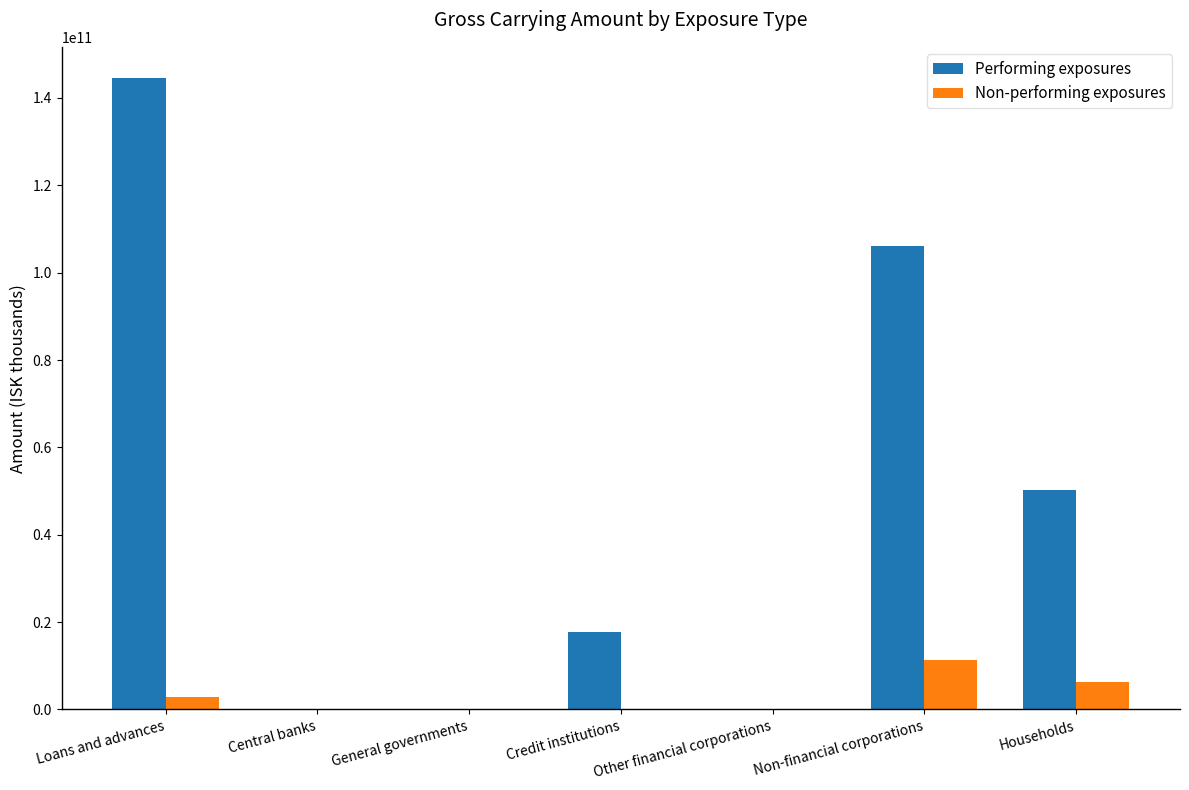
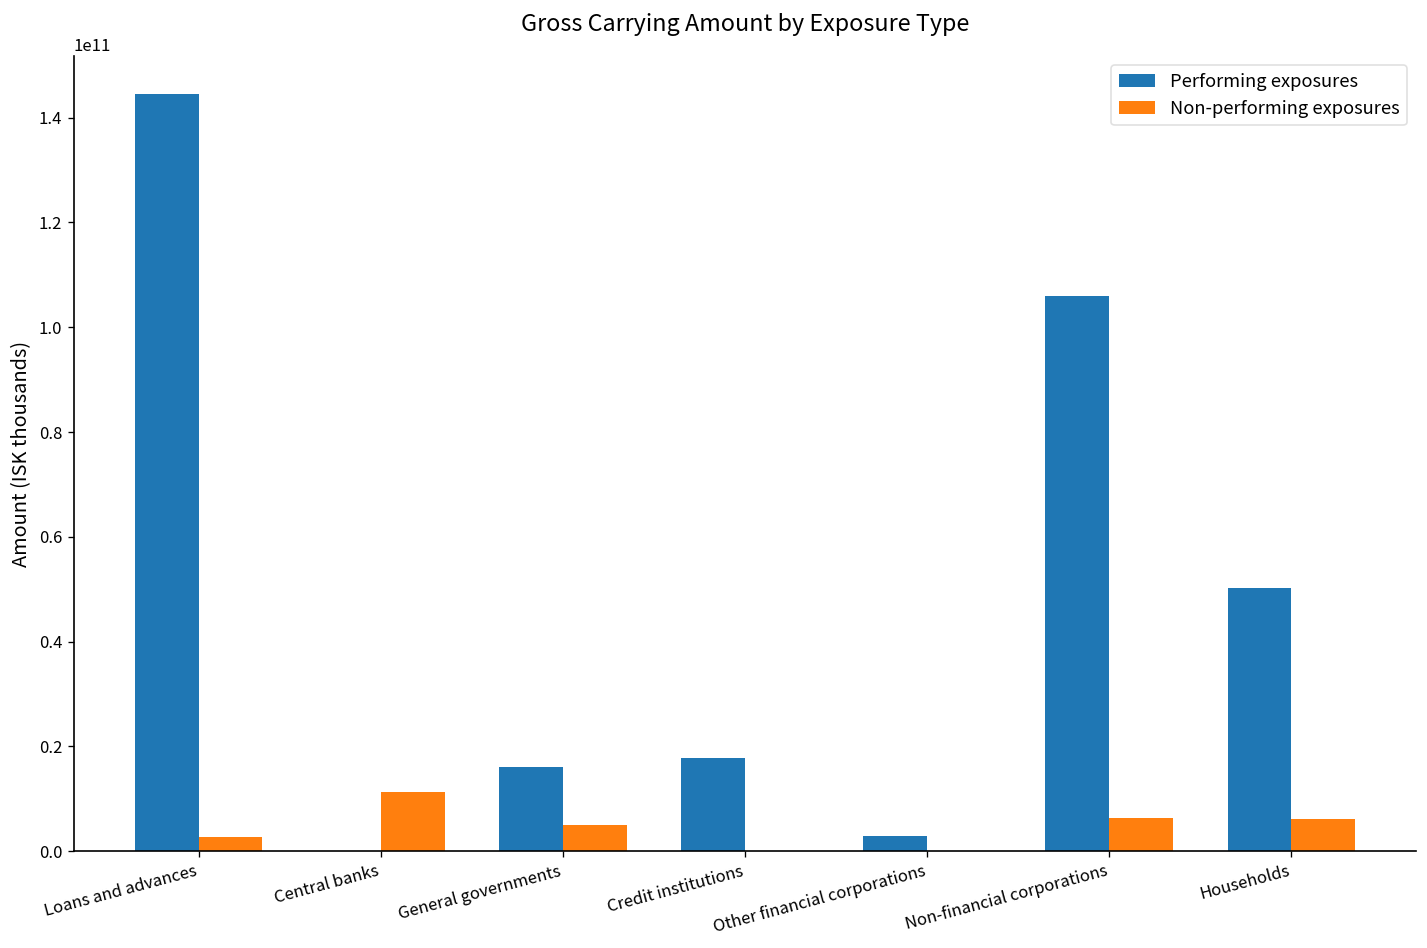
  {
    "Performing exposures": {
      "Loans and advances": 144000000000,
      "Central banks": 0,
-     "General governments": 0,
+     "General governments": 16000000000,
      "Credit institutions": 18000000000,
-     "Other financial corporations": 0,
+     "Other financial corporations": 3000000000,
      "Non-financial corporations": 106000000000,
      "Households": 50000000000
    },
    "Non-performing exposures": {
      "Loans and advances": 3000000000,
-     "Central banks": 0,
-     "General governments": 0,
+     "Central banks": 11000000000,
+     "General governments": 5000000000,
      "Credit institutions": 0,
      "Other financial corporations": 0,
-     "Non-financial corporations": 11000000000,
+     "Non-financial corporations": 6000000000,
      "Households": 6000000000
    }
  }
